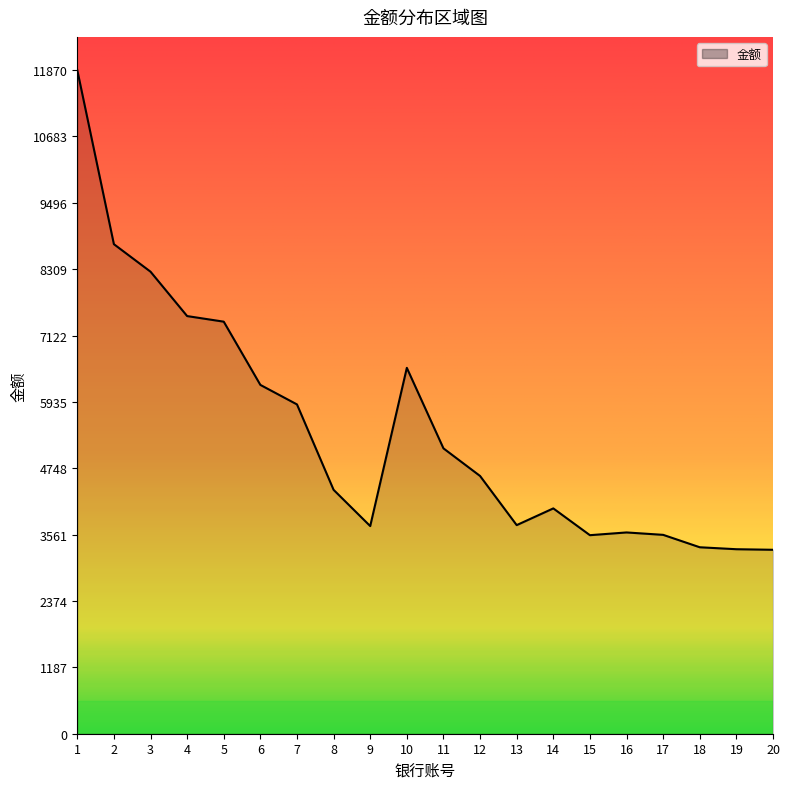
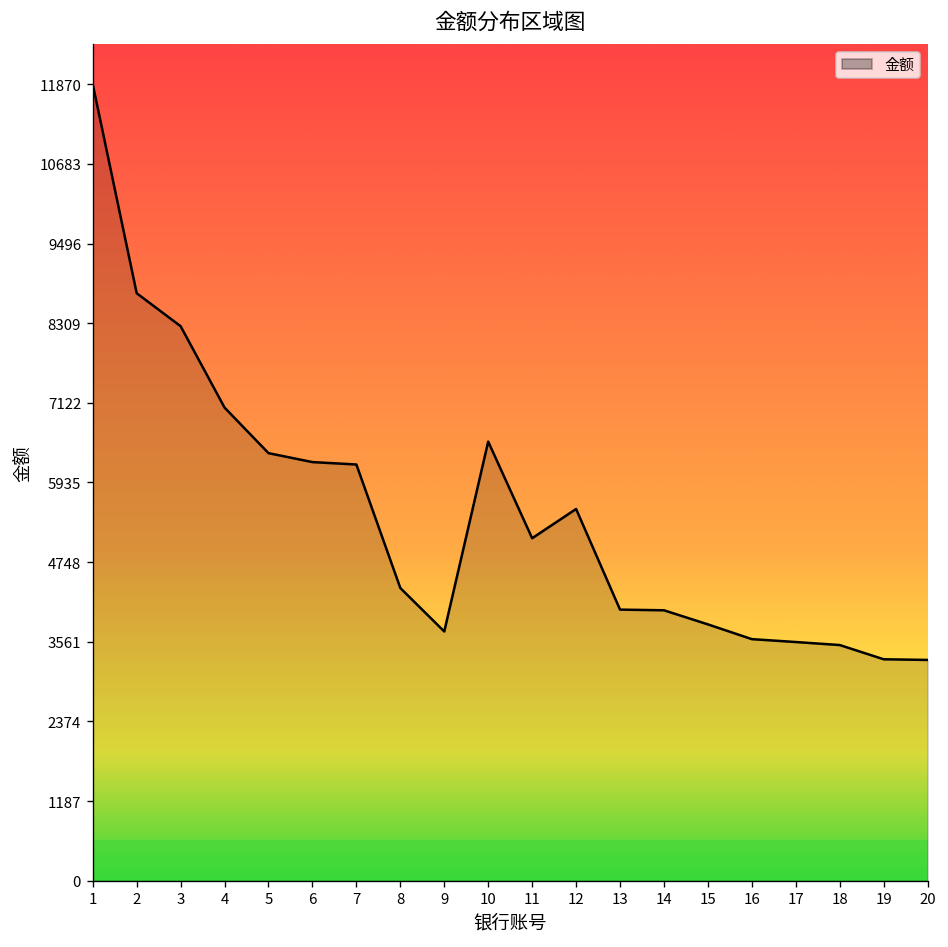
  {
    "1": 11900,
    "2": 8800,
    "3": 8300,
-   "4": 7500,
-   "5": 7400,
+   "4": 7100,
+   "5": 6400,
    "6": 6200,
-   "7": 5900,
+   "7": 6200,
    "8": 4400,
    "9": 3700,
    "10": 6500,
    "11": 5100,
-   "12": 4600,
-   "13": 3700,
+   "12": 5500,
+   "13": 4000,
    "14": 4000,
-   "15": 3600,
+   "15": 3800,
    "16": 3600,
    "17": 3600,
-   "18": 3300,
+   "18": 3500,
    "19": 3300,
    "20": 3300
  }
